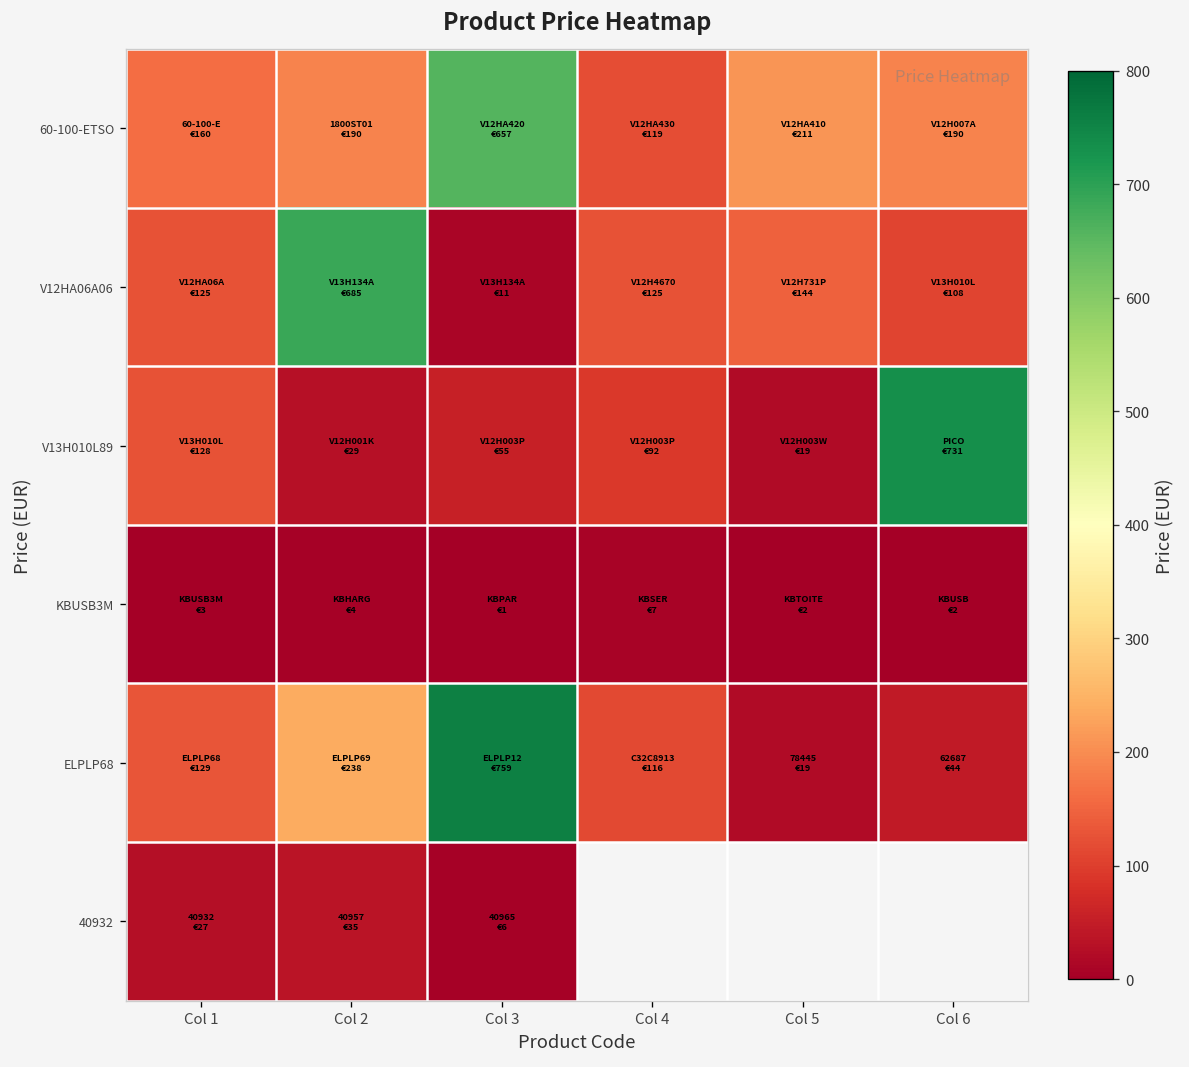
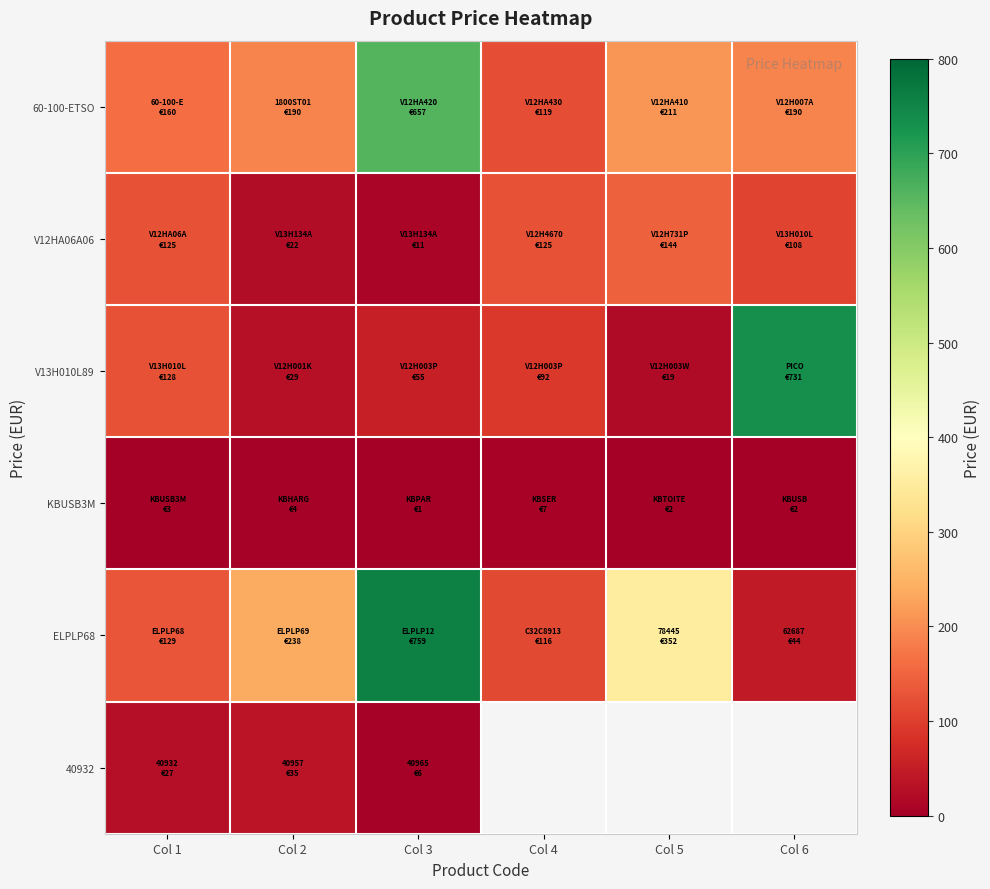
  {
    "60-100-ETSO": {
      "Col 3": "€657",
      "Col 4": "€119",
      "Col 5": "€211"
    },
    "V12HA06A06": {
      "Col 1": "€125",
-     "Col 2": "€685",
+     "Col 2": "€22",
      "Col 3": "€11",
      "Col 4": "€125",
      "Col 5": "€144",
      "Col 6": "€108"
    },
    "V13H010L89": {
      "Col 1": "€128",
      "Col 2": "€29",
      "Col 3": "€55",
      "Col 4": "€92",
      "Col 5": "€19",
      "Col 6": "€731"
    },
    "KBUSB3M": {
      "Col 1": "€3",
      "Col 2": "€4",
      "Col 3": "€1",
      "Col 4": "€7",
      "Col 5": "€2",
      "Col 6": "€2"
    },
    "ELPLP68": {
      "Col 1": "€129",
      "Col 2": "€238",
      "Col 3": "€759",
      "Col 4": "€116",
-     "Col 5": "€19"
+     "Col 5": "€352"
    }
  }
